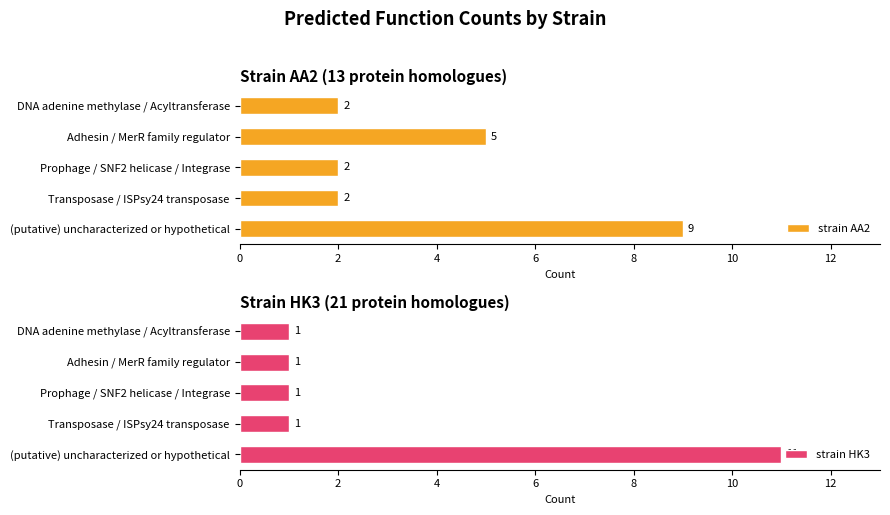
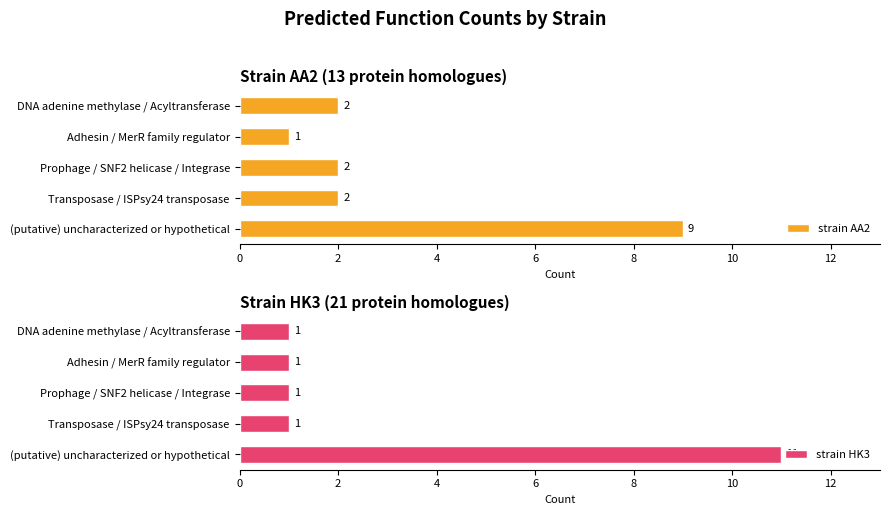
  {
    "Strain AA2 (13 protein homologues)": {
      "DNA adenine methylase / Acyltransferase": 2,
-     "Adhesin / MerR family regulator": 5,
+     "Adhesin / MerR family regulator": 1,
      "Prophage / SNF2 helicase / Integrase": 2,
      "Transposase / ISPsy24 transposase": 2,
      "(putative) uncharacterized or hypothetical": 9
    },
    "Strain HK3 (21 protein homologues)": {
      "DNA adenine methylase / Acyltransferase": 1,
      "Adhesin / MerR family regulator": 1,
      "Prophage / SNF2 helicase / Integrase": 1,
      "Transposase / ISPsy24 transposase": 1,
      "(putative) uncharacterized or hypothetical": 11
    }
  }
